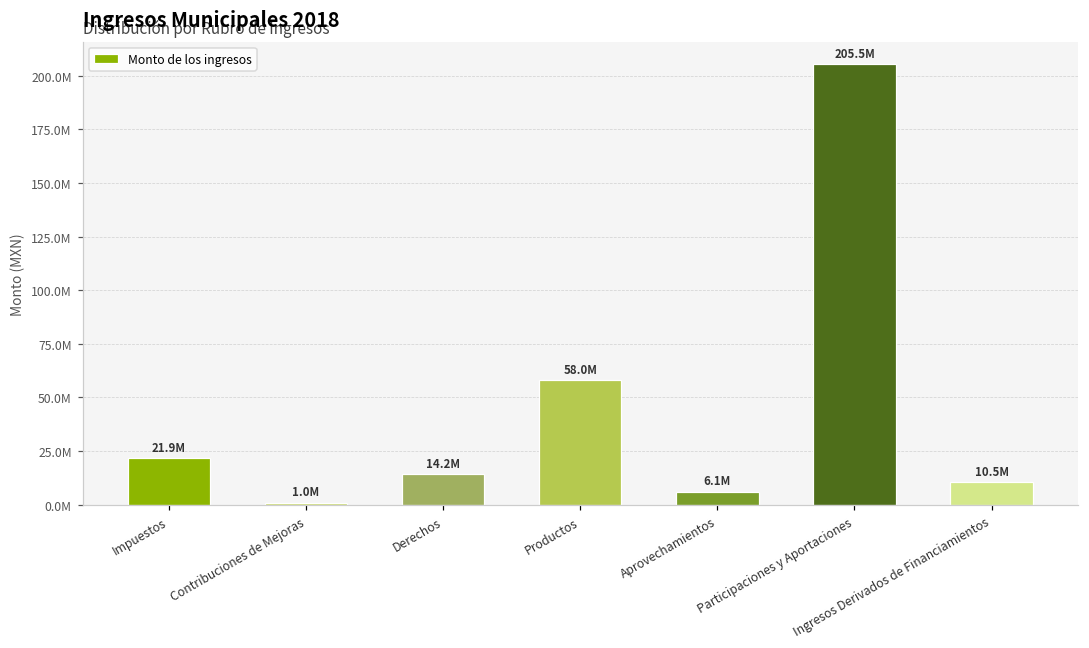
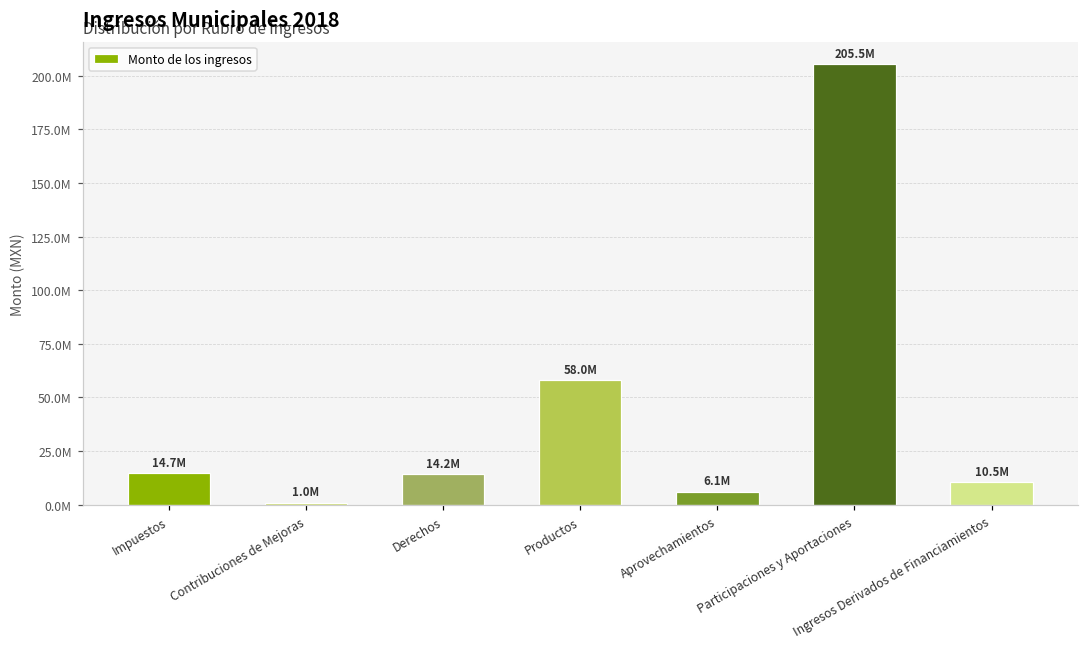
  {
-   "Impuestos": "21.9M",
+   "Impuestos": "14.7M",
    "Contribuciones de Mejoras": "1.0M",
    "Derechos": "14.2M",
    "Productos": "58.0M",
    "Aprovechamientos": "6.1M",
    "Participaciones y Aportaciones": "205.5M",
    "Ingresos Derivados de Financiamientos": "10.5M"
  }
